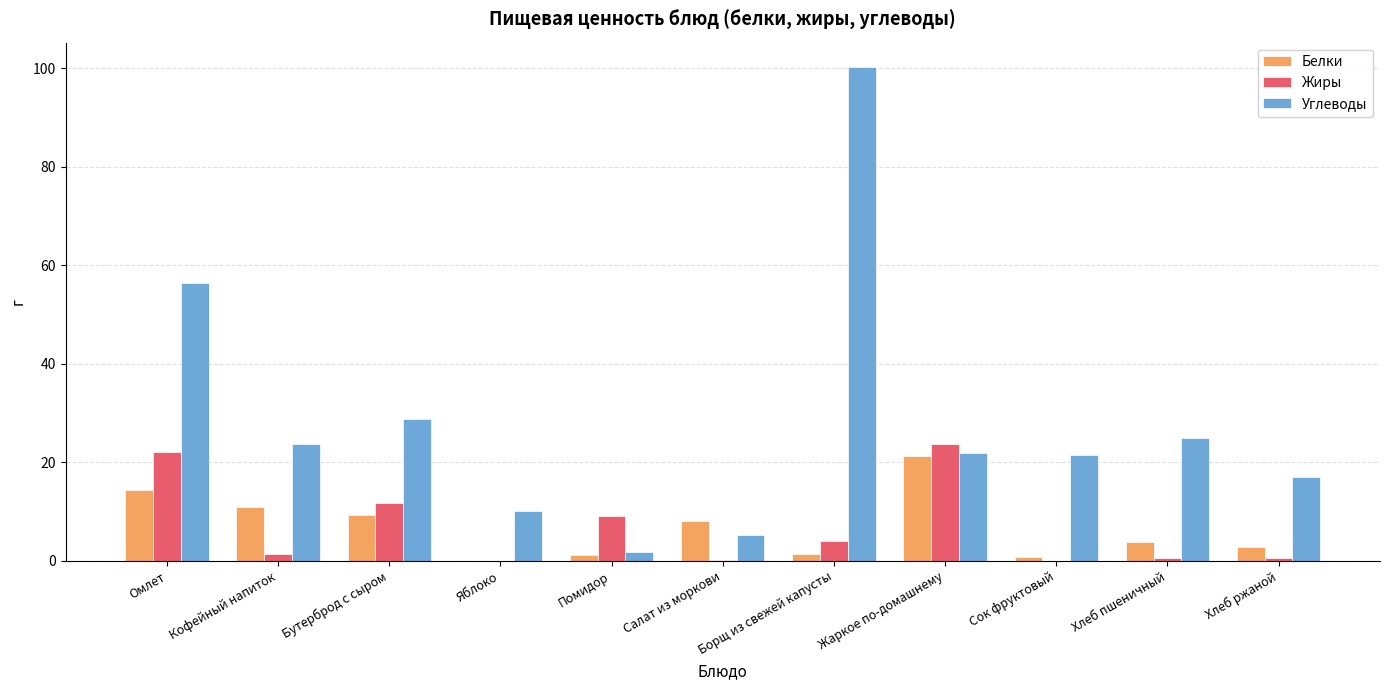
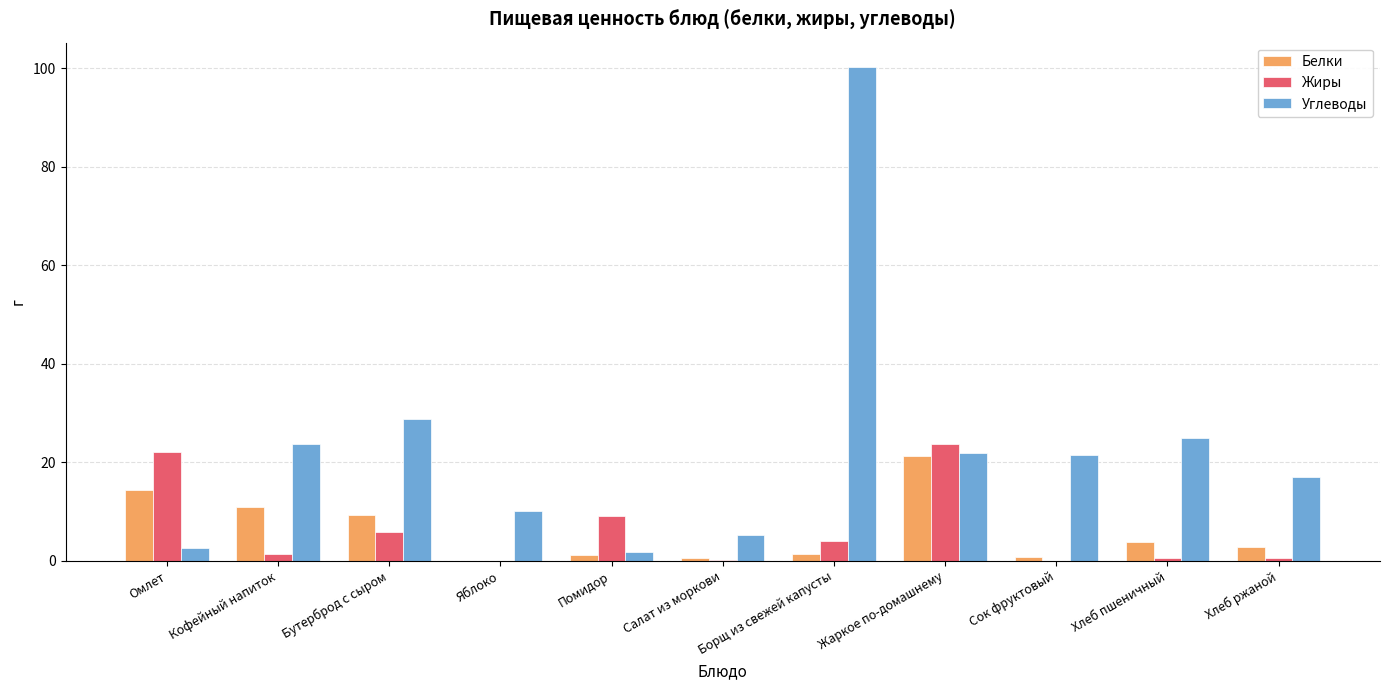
  {
    "Белки": {
      "Омлет": 14,
      "Кофейный напиток": 11,
      "Бутерброд с сыром": 9,
      "Яблоко": 0,
      "Помидор": 1,
-     "Салат из моркови": 8,
+     "Салат из моркови": 1,
      "Борщ из свежей капусты": 1,
      "Жаркое по-домашнему": 21,
      "Сок фруктовый": 1,
      "Хлеб пшеничный": 4,
      "Хлеб ржаной": 3
    },
    "Жиры": {
      "Омлет": 22,
      "Кофейный напиток": 1,
-     "Бутерброд с сыром": 12,
+     "Бутерброд с сыром": 6,
      "Яблоко": 0,
      "Помидор": 9,
      "Борщ из свежей капусты": 4,
      "Жаркое по-домашнему": 24,
      "Сок фруктовый": 0
    },
    "Углеводы": {
-     "Омлет": 56,
+     "Омлет": 3,
      "Кофейный напиток": 24,
      "Бутерброд с сыром": 29,
      "Яблоко": 10,
      "Помидор": 2,
      "Салат из моркови": 5,
      "Борщ из свежей капусты": 100,
      "Жаркое по-домашнему": 22,
      "Сок фруктовый": 22,
      "Хлеб пшеничный": 25,
      "Хлеб ржаной": 17
    }
  }
